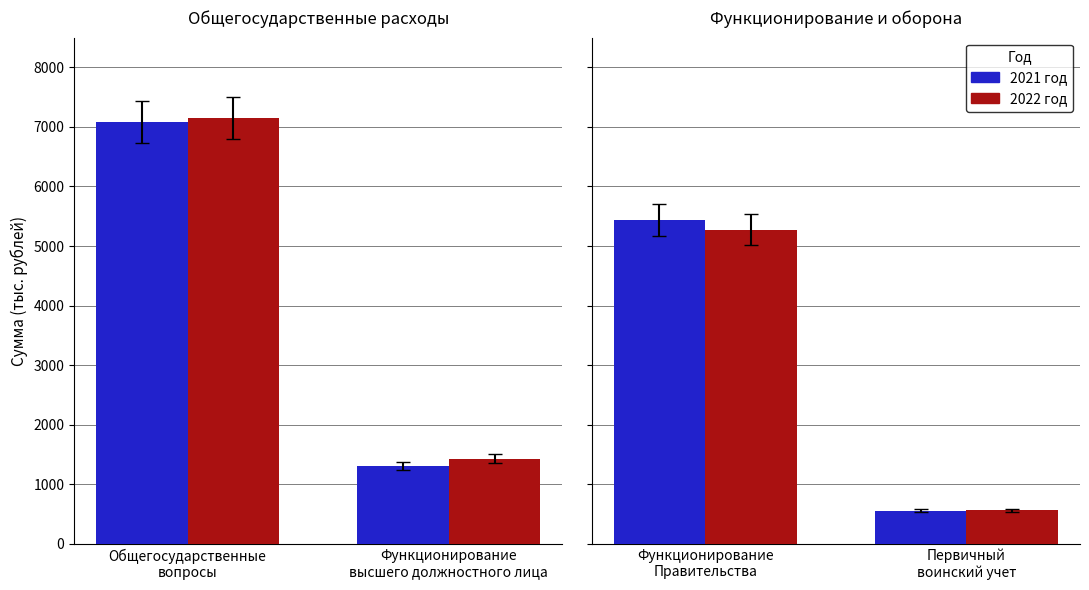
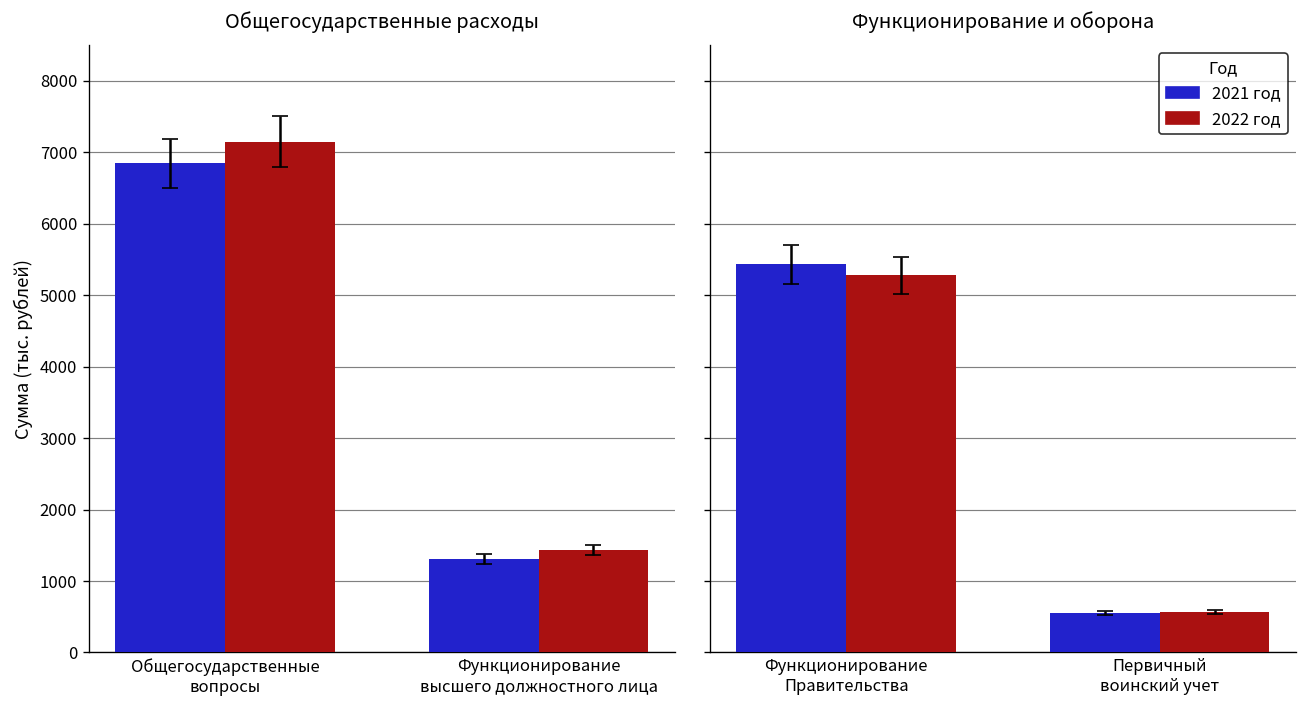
  {
    "Общегосударственные расходы": {
      "2021 год": {
-       "Общегосударственные вопросы": 7100,
+       "Общегосударственные вопросы": 6800,
        "Функционирование высшего должностного лица": 1300
      },
      "2022 год": {
        "Общегосударственные вопросы": 7100,
        "Функционирование высшего должностного лица": 1400
      }
    }
  }
